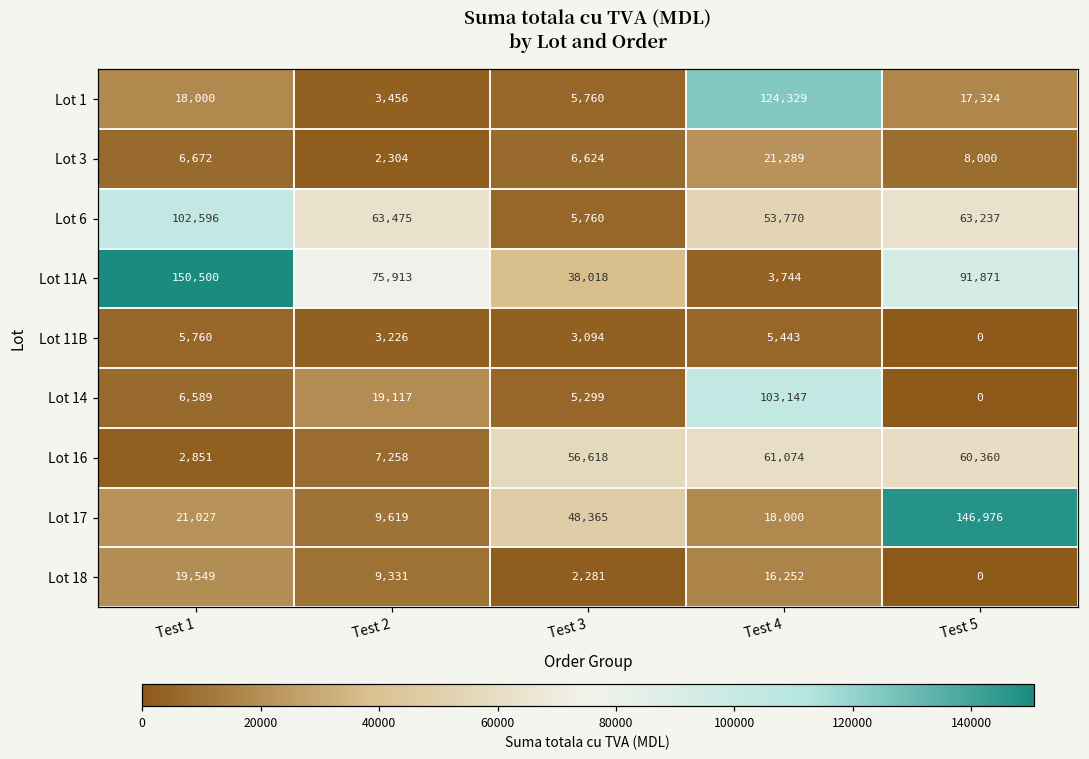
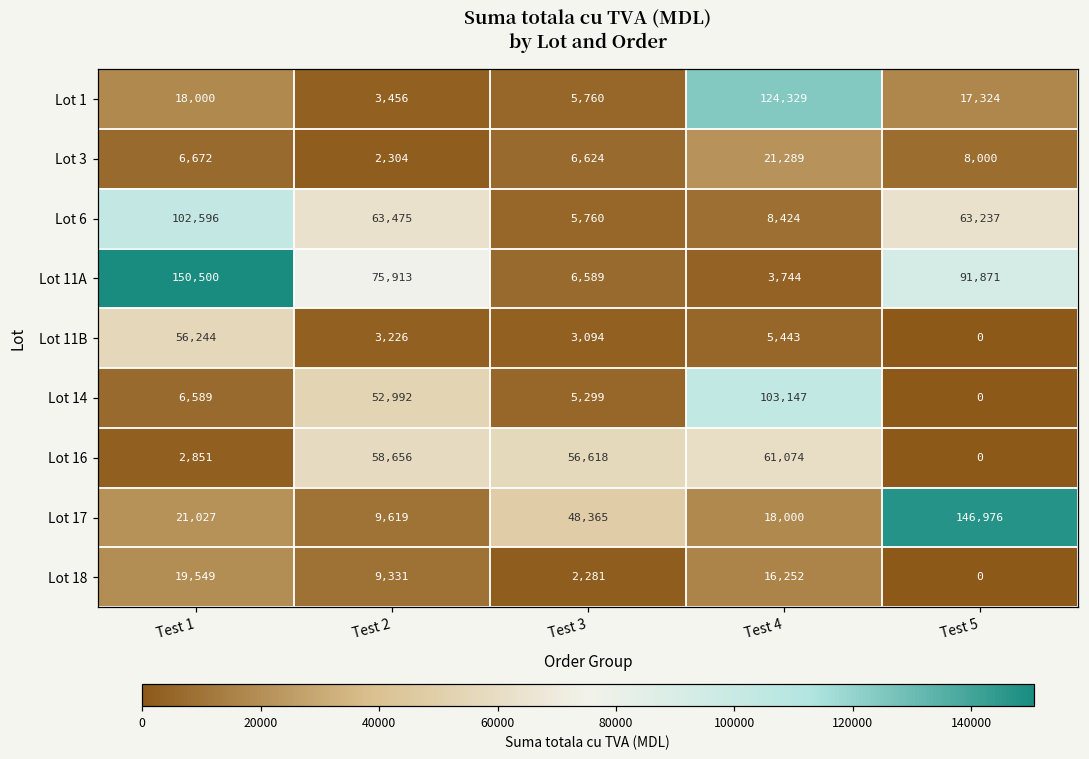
  {
    "Lot 1": {
      "Test 1": "18,000",
      "Test 2": "3,456",
      "Test 3": "5,760",
      "Test 4": "124,329",
      "Test 5": "17,324"
    },
    "Lot 3": {
      "Test 1": "6,672",
      "Test 2": "2,304",
      "Test 3": "6,624",
      "Test 4": "21,289",
      "Test 5": "8,000"
    },
    "Lot 6": {
      "Test 1": "102,596",
      "Test 2": "63,475",
      "Test 3": "5,760",
-     "Test 4": "53,770",
+     "Test 4": "8,424",
      "Test 5": "63,237"
    },
    "Lot 11A": {
      "Test 1": "150,500",
      "Test 2": "75,913",
-     "Test 3": "38,018",
+     "Test 3": "6,589",
      "Test 4": "3,744",
      "Test 5": "91,871"
    },
    "Lot 11B": {
-     "Test 1": "5,760",
+     "Test 1": "56,244",
      "Test 2": "3,226",
      "Test 3": "3,094",
      "Test 4": "5,443",
      "Test 5": "0"
    },
    "Lot 14": {
      "Test 1": "6,589",
-     "Test 2": "19,117",
+     "Test 2": "52,992",
      "Test 3": "5,299",
      "Test 4": "103,147",
      "Test 5": "0"
    },
    "Lot 16": {
      "Test 1": "2,851",
-     "Test 2": "7,258",
+     "Test 2": "58,656",
      "Test 3": "56,618",
      "Test 4": "61,074",
-     "Test 5": "60,360"
+     "Test 5": "0"
    },
    "Lot 17": {
      "Test 1": "21,027",
      "Test 2": "9,619",
      "Test 3": "48,365",
      "Test 4": "18,000",
      "Test 5": "146,976"
    },
    "Lot 18": {
      "Test 1": "19,549",
      "Test 2": "9,331",
      "Test 3": "2,281",
      "Test 4": "16,252",
      "Test 5": "0"
    }
  }
